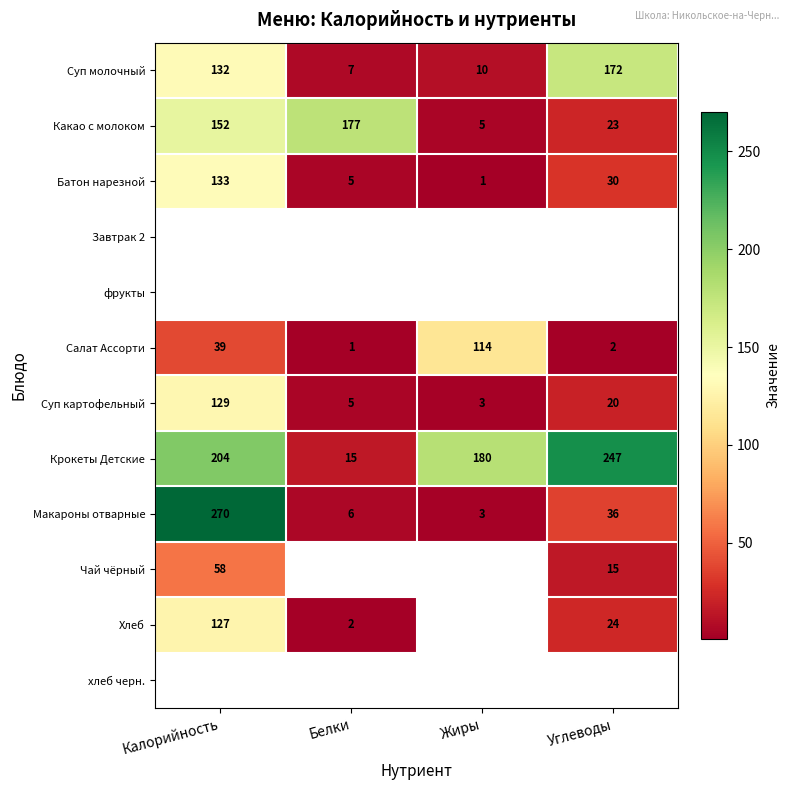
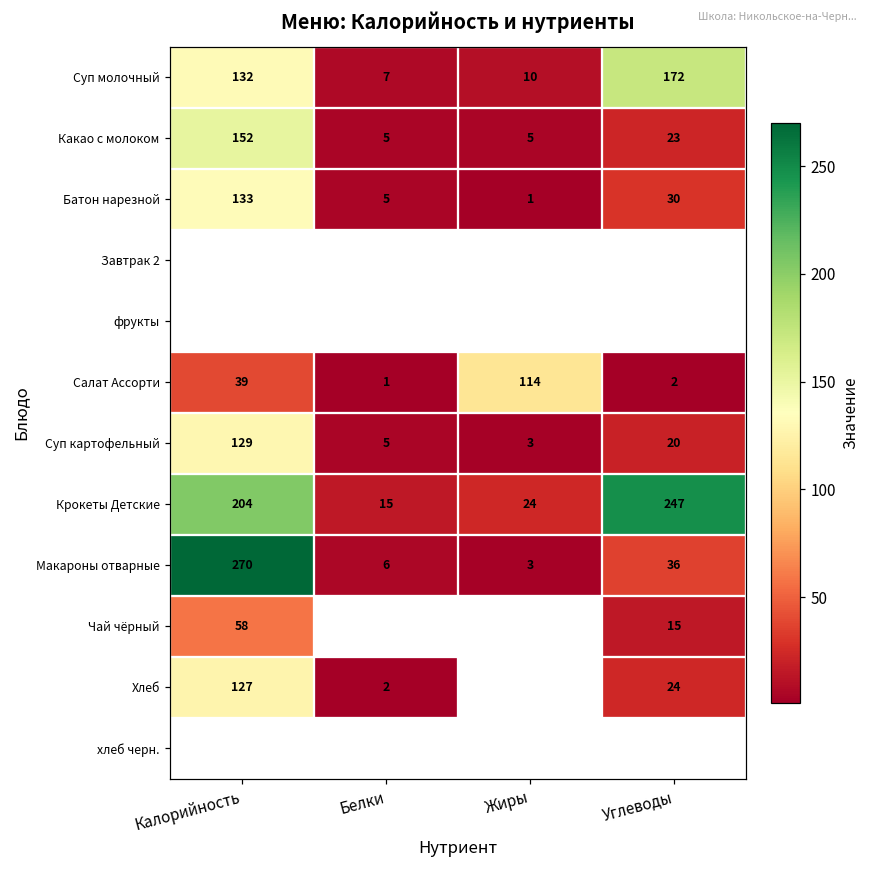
  {
    "Суп молочный": {
      "Калорийность": 132,
      "Белки": 7,
      "Жиры": 10,
      "Углеводы": 172
    },
    "Какао с молоком": {
      "Калорийность": 152,
-     "Белки": 177,
+     "Белки": 5,
      "Жиры": 5,
      "Углеводы": 23
    },
    "Батон нарезной": {
      "Калорийность": 133,
      "Белки": 5,
      "Жиры": 1,
      "Углеводы": 30
    },
    "Салат Ассорти": {
      "Калорийность": 39,
      "Белки": 1,
      "Жиры": 114,
      "Углеводы": 2
    },
    "Суп картофельный": {
      "Калорийность": 129,
      "Белки": 5,
      "Жиры": 3,
      "Углеводы": 20
    },
    "Крокеты Детские": {
      "Калорийность": 204,
      "Белки": 15,
-     "Жиры": 180,
+     "Жиры": 24,
      "Углеводы": 247
    },
    "Макароны отварные": {
      "Калорийность": 270,
      "Белки": 6,
      "Жиры": 3,
      "Углеводы": 36
    },
    "Чай чёрный": {
      "Калорийность": 58,
      "Углеводы": 15
    },
    "Хлеб": {
      "Калорийность": 127,
      "Белки": 2,
      "Углеводы": 24
    }
  }
